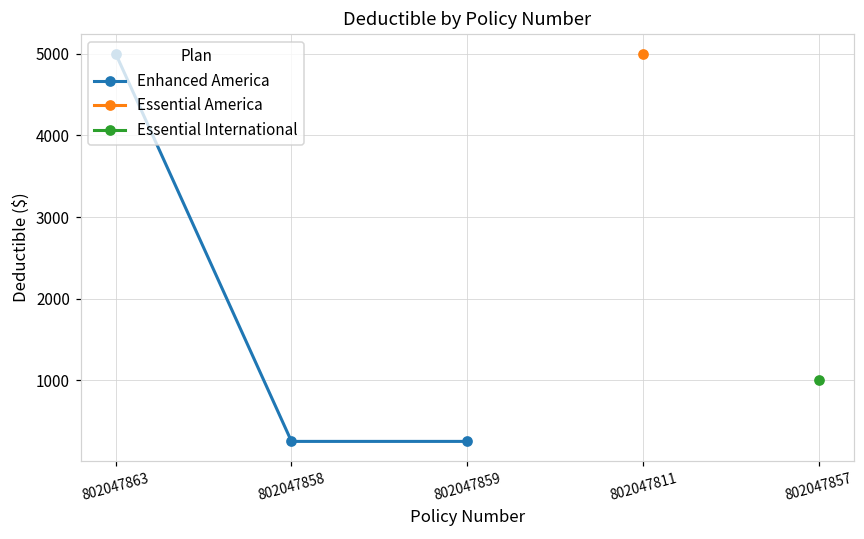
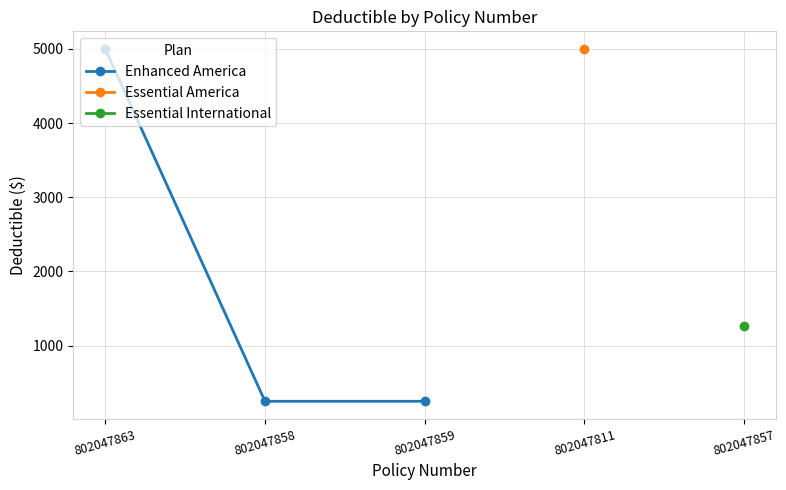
  {
    "Enhanced America": {
      "802047858": 300,
      "802047859": 300
    },
    "Essential America": {
      "802047811": 5000
    },
    "Essential International": {
-     "802047857": 1000
+     "802047857": 1300
    }
  }
